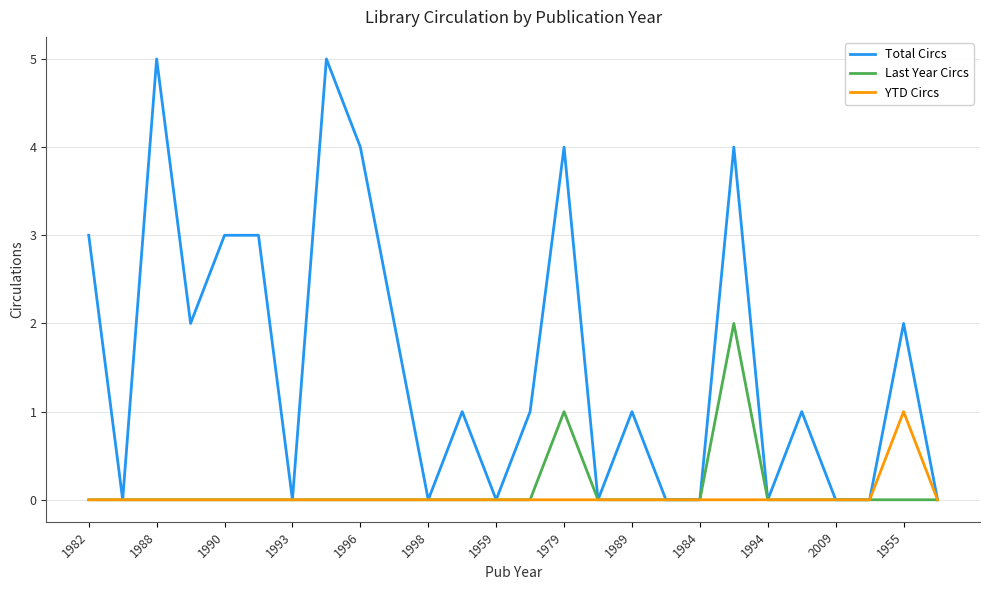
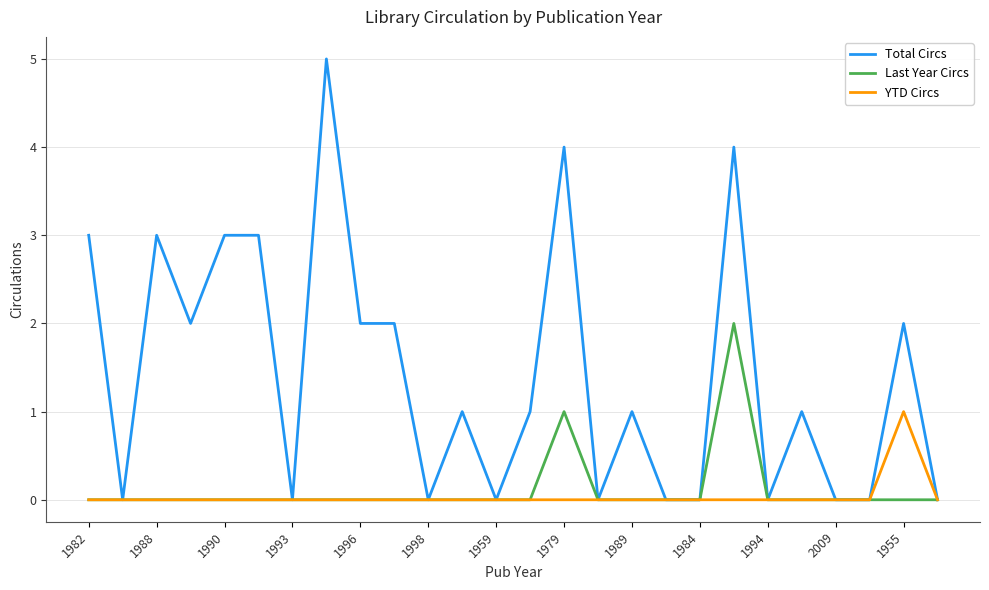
  {
    "Total Circs": {
      "1982": 3,
-     "1988": 5,
+     "1988": 3,
      "1990": 3,
-     "1996": 4,
+     "1996": 2,
      "1979": 4,
      "1989": 1,
      "1955": 2
    },
    "Last Year Circs": {
      "1979": 1,
      "1955": 0
    },
    "YTD Circs": {
      "1979": 0,
      "1955": 1
    }
  }
